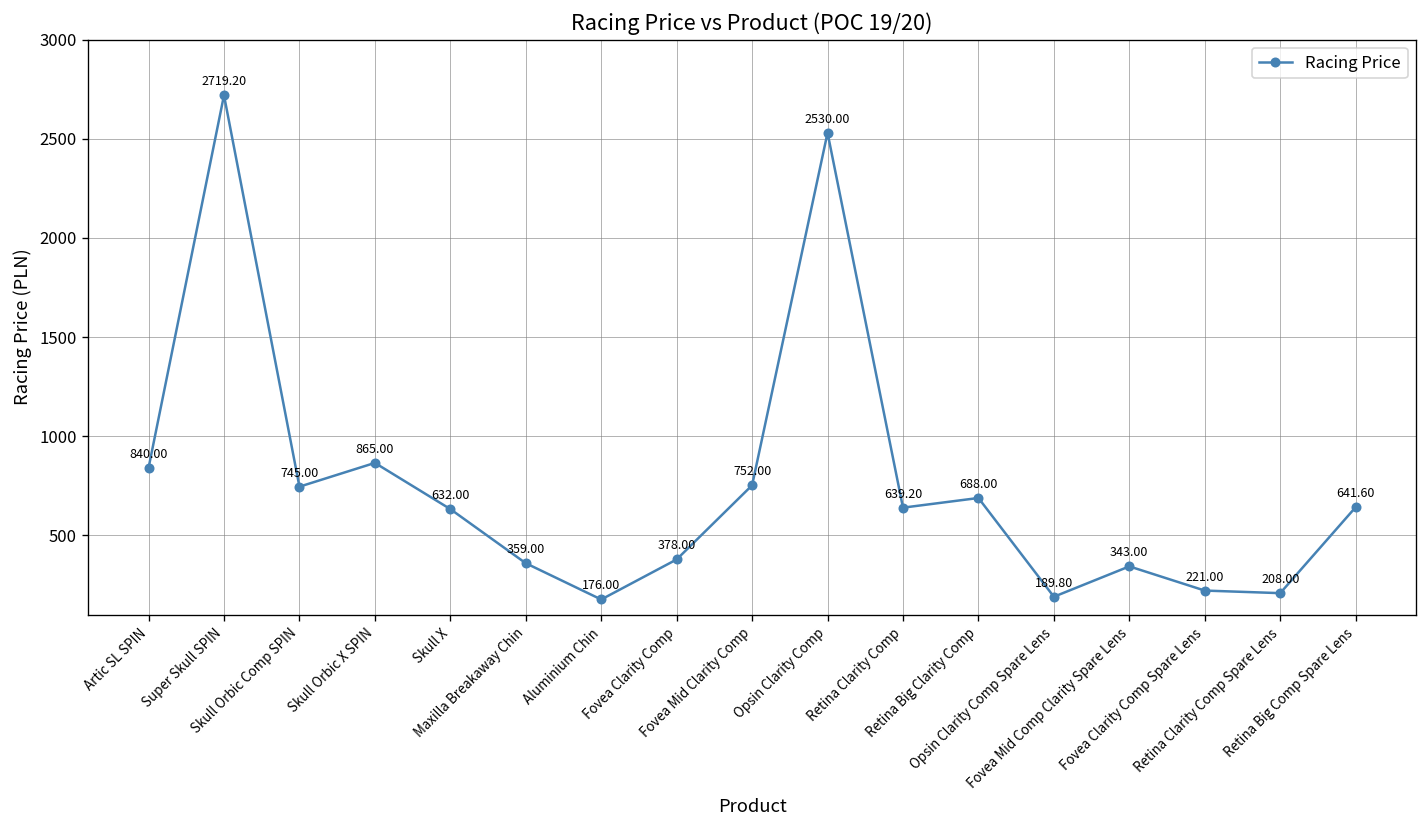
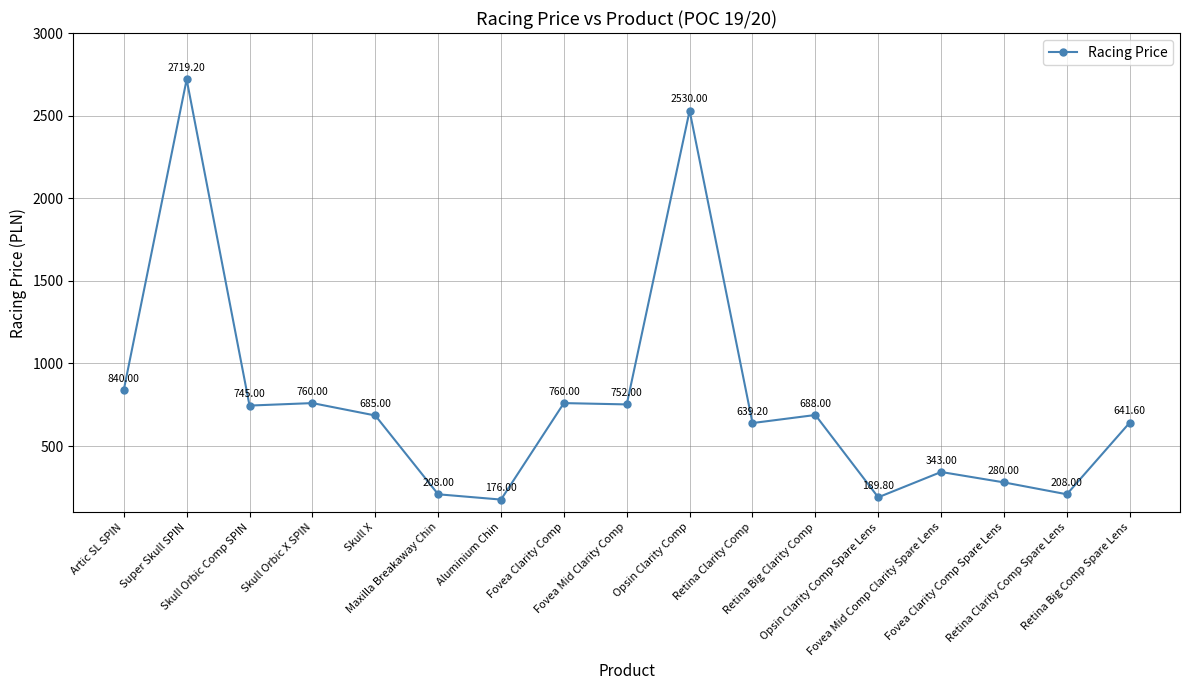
  {
    "Artic SL SPIN": 840.00,
    "Super Skull SPIN": 2719.20,
    "Skull Orbic Comp SPIN": 745.00,
-   "Skull Orbic X SPIN": 865.00,
-   "Skull X": 632.00,
-   "Maxilla Breakaway Chin": 359.00,
+   "Skull Orbic X SPIN": 760.00,
+   "Skull X": 685.00,
+   "Maxilla Breakaway Chin": 208.00,
    "Aluminium Chin": 176.00,
-   "Fovea Clarity Comp": 378.00,
+   "Fovea Clarity Comp": 760.00,
    "Fovea Mid Clarity Comp": 752.00,
    "Opsin Clarity Comp": 2530.00,
    "Retina Clarity Comp": 639.20,
    "Retina Big Clarity Comp": 688.00,
    "Opsin Clarity Comp Spare Lens": 189.80,
    "Fovea Mid Comp Clarity Spare Lens": 343.00,
-   "Fovea Clarity Comp Spare Lens": 221.00,
+   "Fovea Clarity Comp Spare Lens": 280.00,
    "Retina Clarity Comp Spare Lens": 208.00,
    "Retina Big Comp Spare Lens": 641.60
  }
